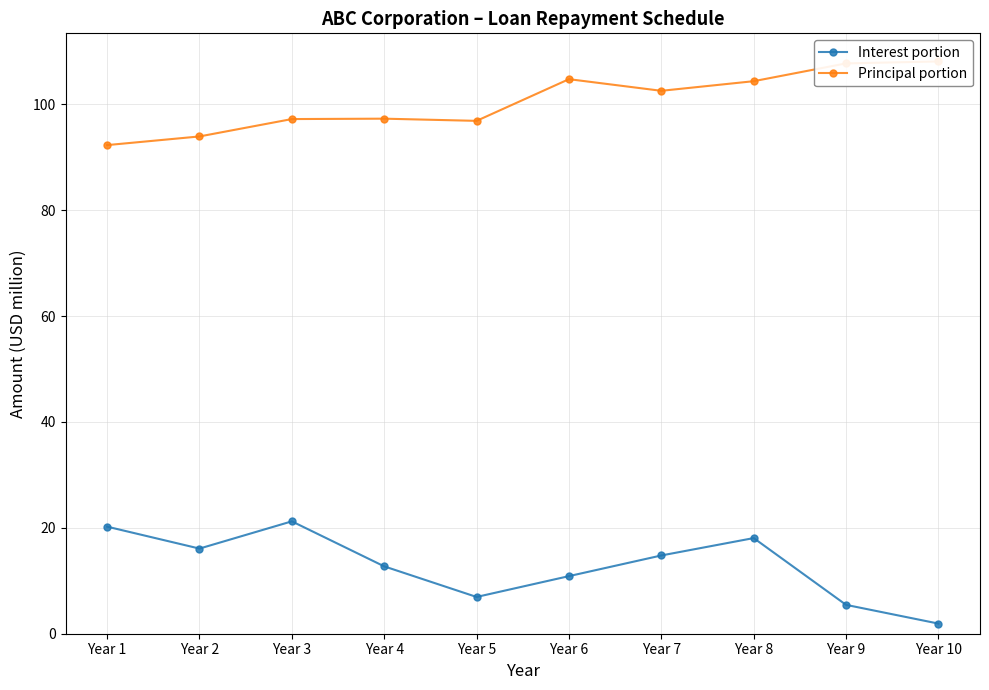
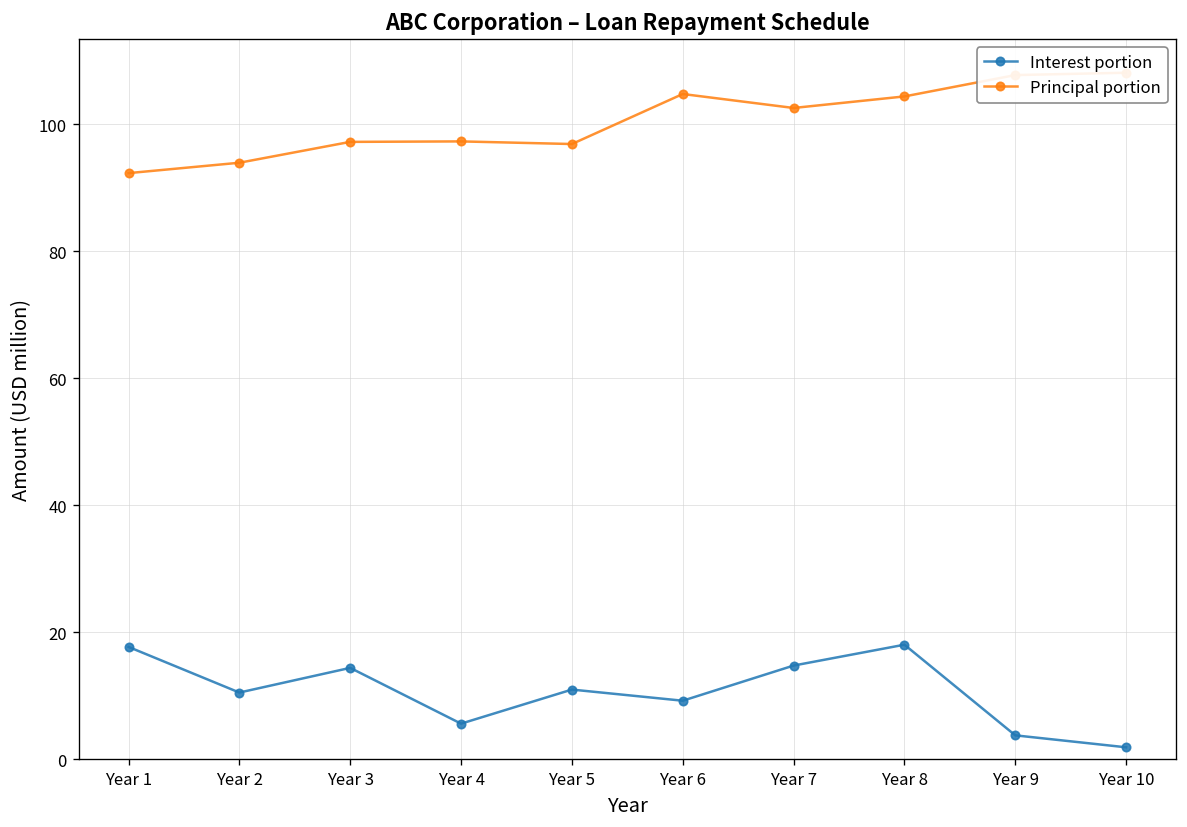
  {
    "Interest portion": {
-     "Year 1": 20,
-     "Year 2": 16,
-     "Year 3": 21,
-     "Year 4": 13,
-     "Year 5": 7,
-     "Year 6": 11,
+     "Year 1": 18,
+     "Year 2": 11,
+     "Year 3": 14,
+     "Year 4": 6,
+     "Year 5": 11,
+     "Year 6": 9,
      "Year 7": 15,
      "Year 8": 18,
-     "Year 9": 5,
+     "Year 9": 4,
      "Year 10": 2
    },
    "Principal portion": {
      "Year 1": 92,
      "Year 2": 94,
      "Year 3": 97,
      "Year 4": 97,
      "Year 5": 97,
      "Year 6": 105,
      "Year 7": 103,
      "Year 8": 104
    }
  }
